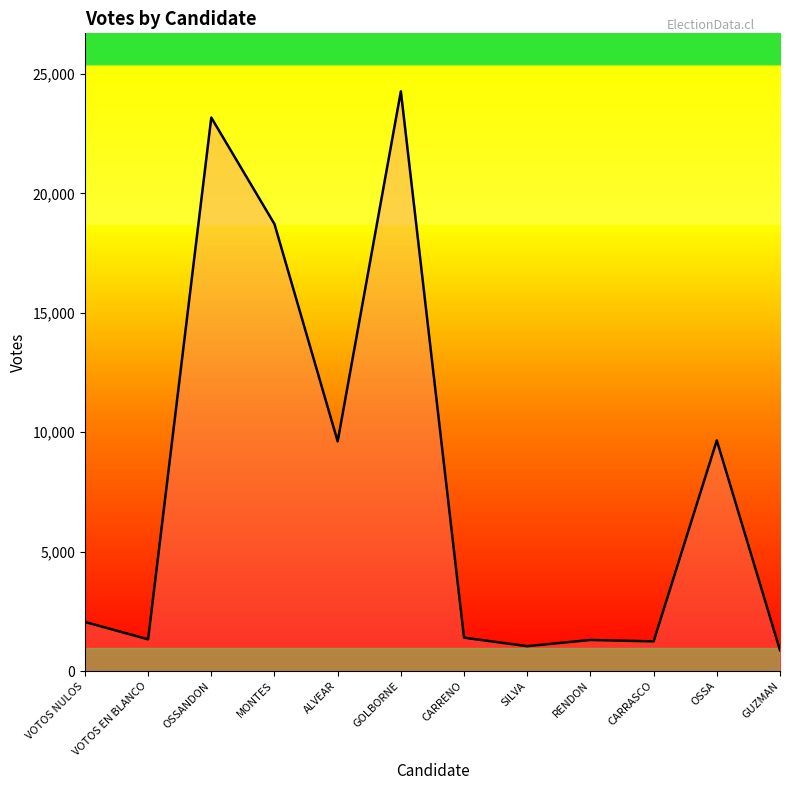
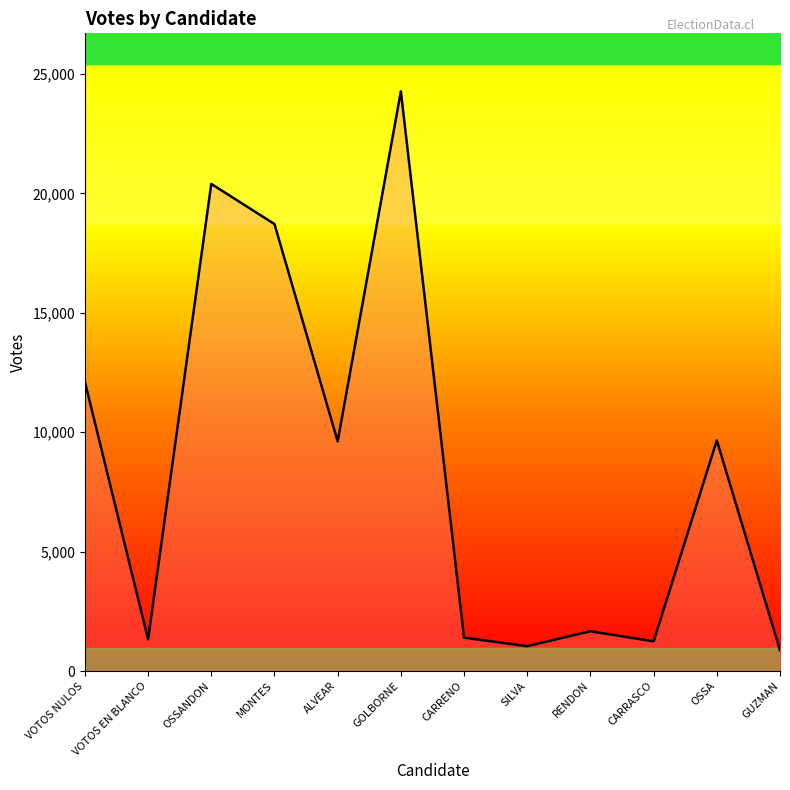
  {
-   "VOTOS NULOS": "2,100",
+   "VOTOS NULOS": "12,100",
    "VOTOS EN BLANCO": "1,300",
-   "OSSANDON": "23,200",
+   "OSSANDON": "20,400",
    "MONTES": "18,700",
    "ALVEAR": "9,600",
    "GOLBORNE": "24,300",
    "CARRENO": "1,400",
    "SILVA": "1,000",
-   "RENDON": "1,300",
+   "RENDON": "1,700",
    "CARRASCO": "1,200",
    "OSSA": "9,700"
  }
